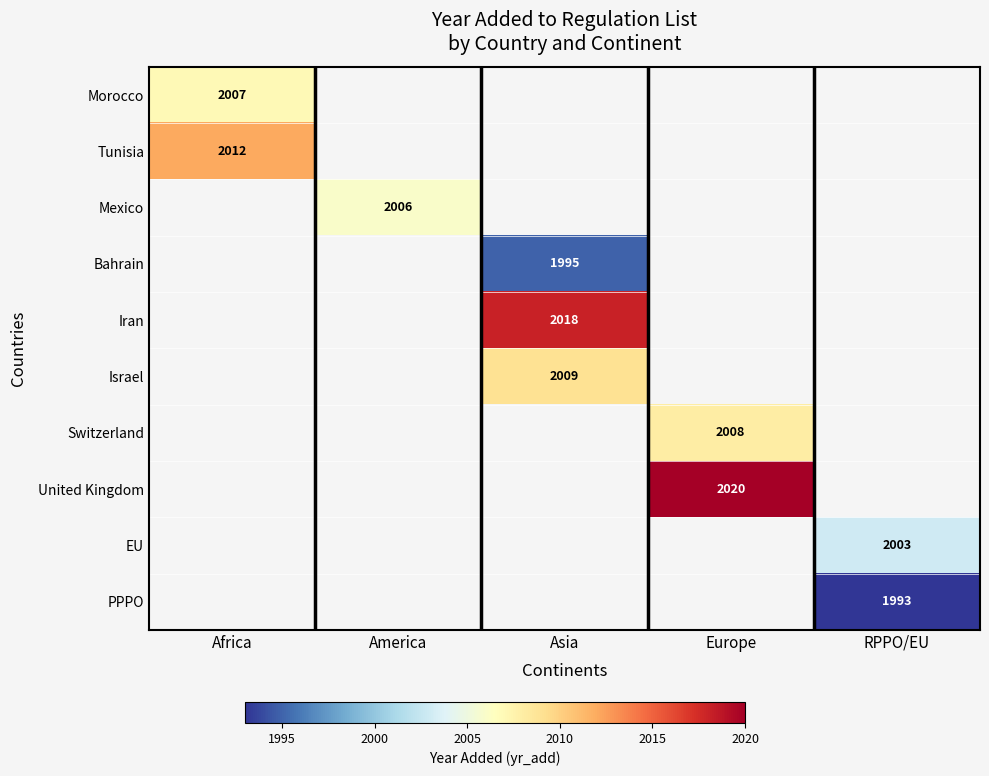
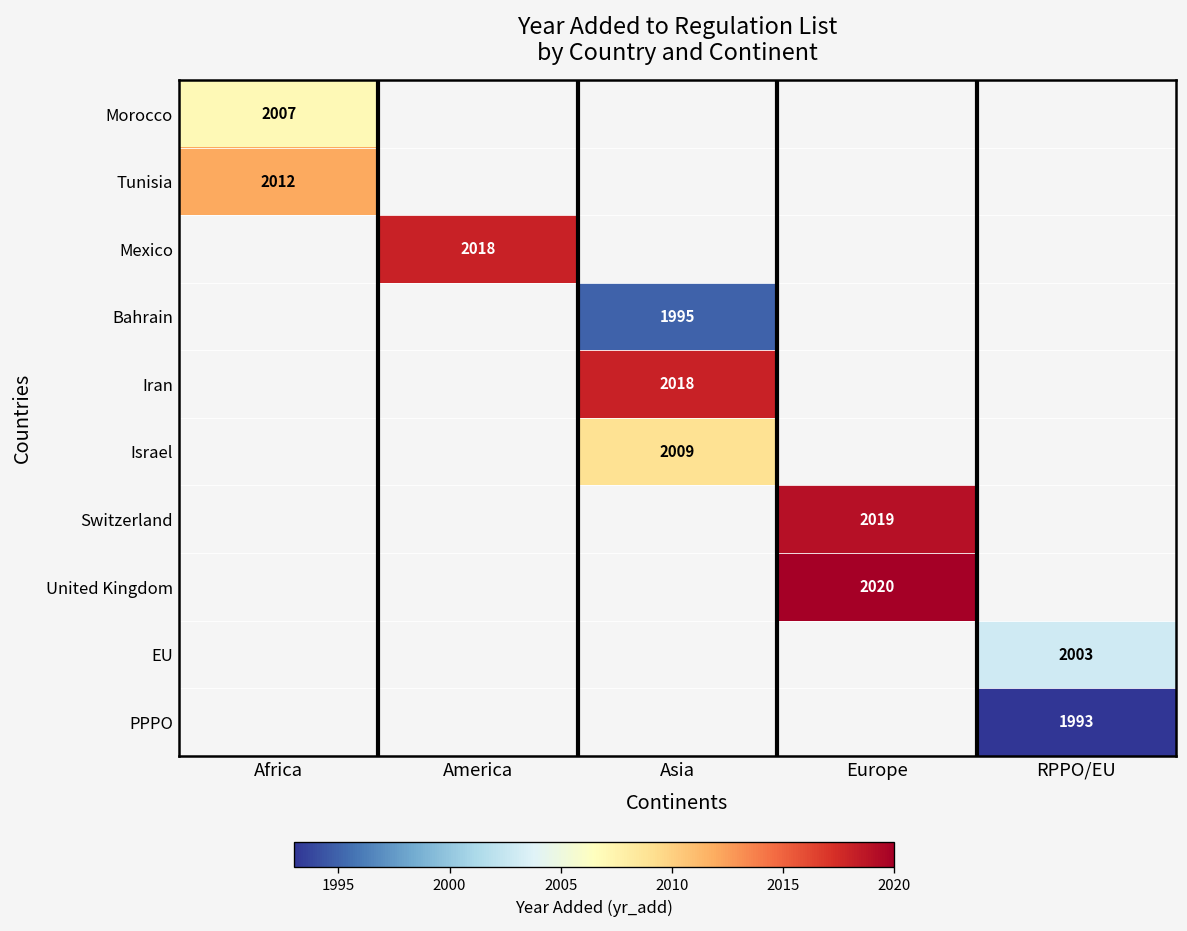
  {
    "Morocco": {
      "Africa": 2007
    },
    "Tunisia": {
      "Africa": 2012
    },
    "Mexico": {
-     "America": 2006
+     "America": 2018
    },
    "Bahrain": {
      "Asia": 1995
    },
    "Iran": {
      "Asia": 2018
    },
    "Israel": {
      "Asia": 2009
    },
    "Switzerland": {
-     "Europe": 2008
+     "Europe": 2019
    },
    "United Kingdom": {
      "Europe": 2020
    },
    "EU": {
      "RPPO/EU": 2003
    },
    "PPPO": {
      "RPPO/EU": 1993
    }
  }
